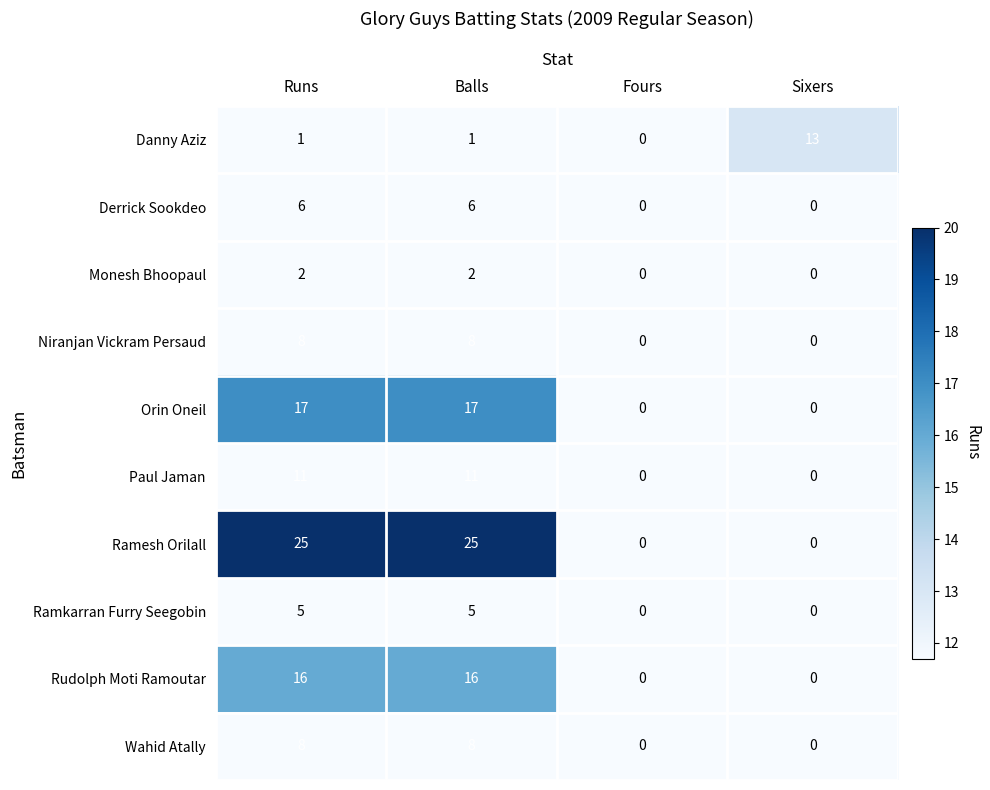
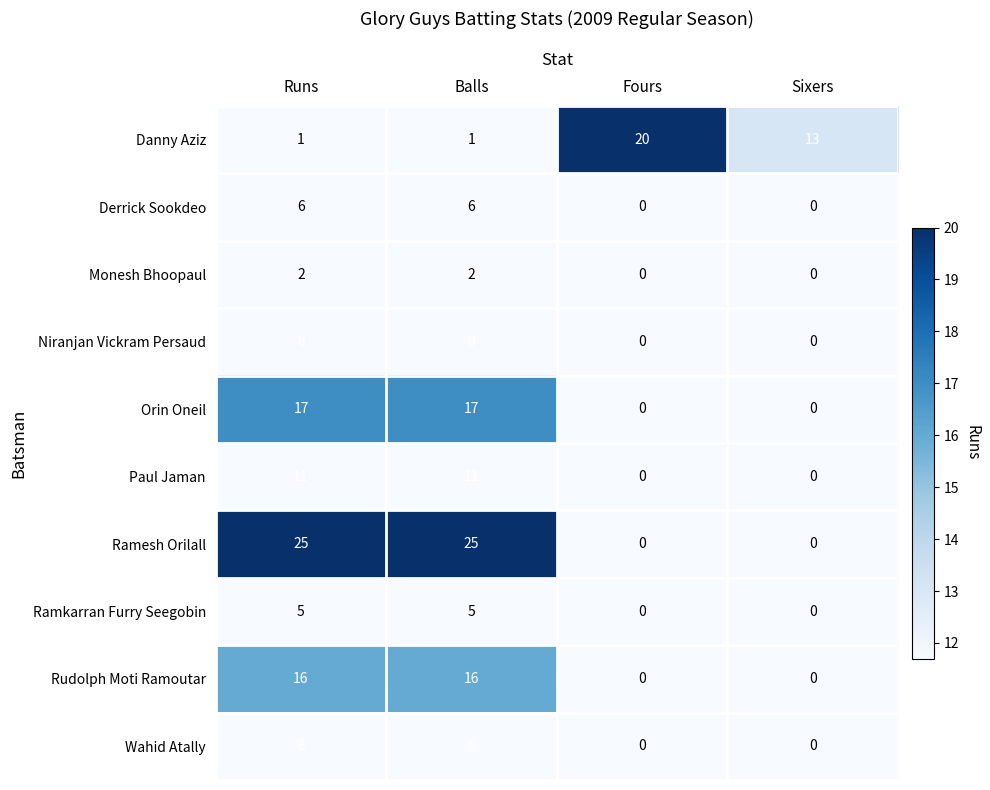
  {
    "Danny Aziz": {
      "Runs": 1,
      "Balls": 1,
-     "Fours": 0
+     "Fours": 20
    },
    "Derrick Sookdeo": {
      "Runs": 6,
      "Balls": 6,
      "Fours": 0,
      "Sixers": 0
    },
    "Monesh Bhoopaul": {
      "Runs": 2,
      "Balls": 2,
      "Fours": 0,
      "Sixers": 0
    },
    "Niranjan Vickram Persaud": {
      "Fours": 0,
      "Sixers": 0
    },
    "Orin Oneil": {
      "Runs": 17,
      "Balls": 17,
      "Fours": 0,
      "Sixers": 0
    },
    "Paul Jaman": {
      "Fours": 0,
      "Sixers": 0
    },
    "Ramesh Orilall": {
      "Runs": 25,
      "Balls": 25,
      "Fours": 0,
      "Sixers": 0
    },
    "Ramkarran Furry Seegobin": {
      "Runs": 5,
      "Balls": 5,
      "Fours": 0,
      "Sixers": 0
    },
    "Rudolph Moti Ramoutar": {
      "Runs": 16,
      "Balls": 16,
      "Fours": 0,
      "Sixers": 0
    },
    "Wahid Atally": {
      "Fours": 0,
      "Sixers": 0
    }
  }
